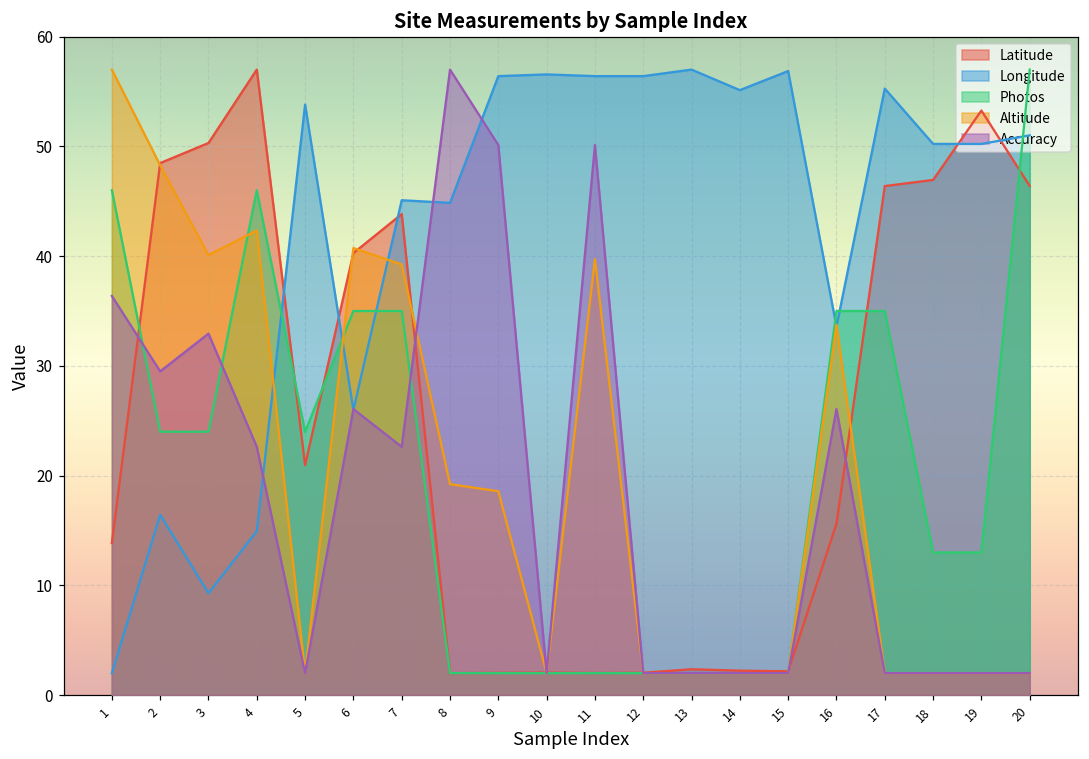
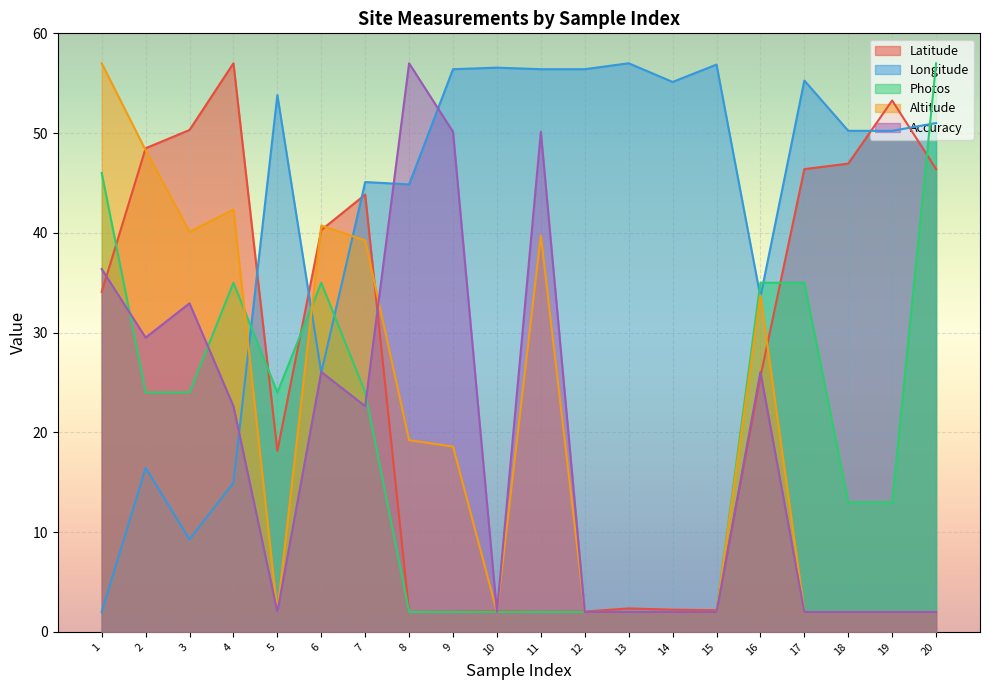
  {
    "Latitude": {
-     "1": 14,
+     "1": 34,
      "3": 50,
      "4": 57,
-     "5": 21,
+     "5": 18,
      "6": 40,
      "7": 44,
      "13": 2,
-     "16": 16,
+     "16": 26,
      "17": 46,
      "18": 47,
      "20": 46
    },
    "Longitude": {
      "1": 2,
      "2": 16,
      "3": 9,
      "4": 15,
      "5": 54,
      "7": 45,
      "8": 45,
      "9": 56,
      "10": 57,
      "11": 56,
      "12": 56,
      "13": 57,
      "14": 55,
      "15": 57,
      "17": 55,
      "18": 50
    },
    "Photos": {
      "1": 46,
      "2": 24,
      "3": 24,
-     "4": 46,
+     "4": 35,
      "5": 24,
      "6": 35,
-     "7": 35,
+     "7": 24,
      "16": 35,
      "17": 35,
      "18": 13,
      "19": 13
    },
    "Altitude": {
      "1": 57,
      "3": 40,
      "4": 42,
      "6": 41,
      "7": 39,
      "8": 19,
      "9": 19,
      "11": 40
    },
    "Accuracy": {
      "1": 36,
      "2": 30,
      "3": 33,
      "4": 23,
      "7": 23,
      "8": 57,
      "9": 50,
      "11": 50,
      "16": 26
    }
  }
